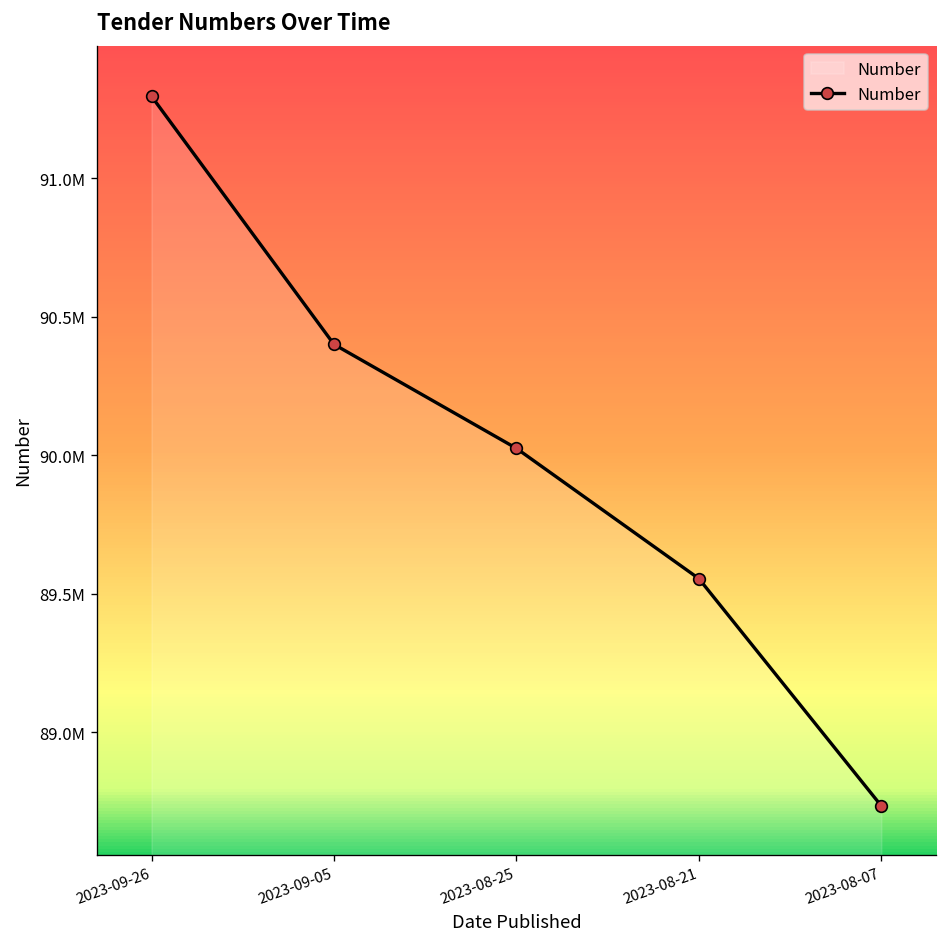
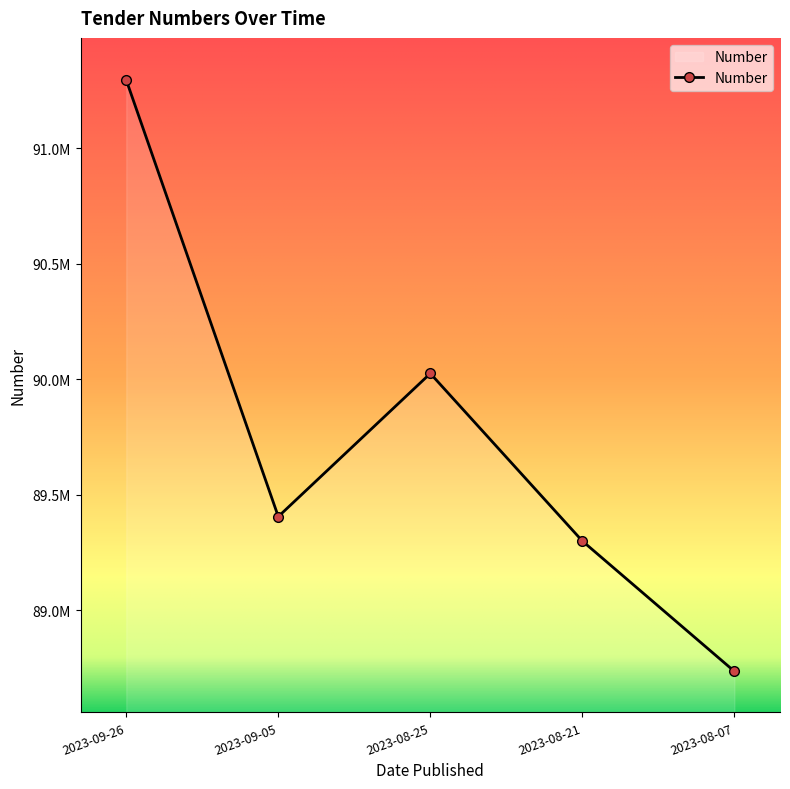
  {
    "2023-09-26": 91290000,
-   "2023-09-05": 90400000,
+   "2023-09-05": 89410000,
    "2023-08-25": 90020000,
-   "2023-08-21": 89560000,
+   "2023-08-21": 89300000,
    "2023-08-07": 88740000
  }
